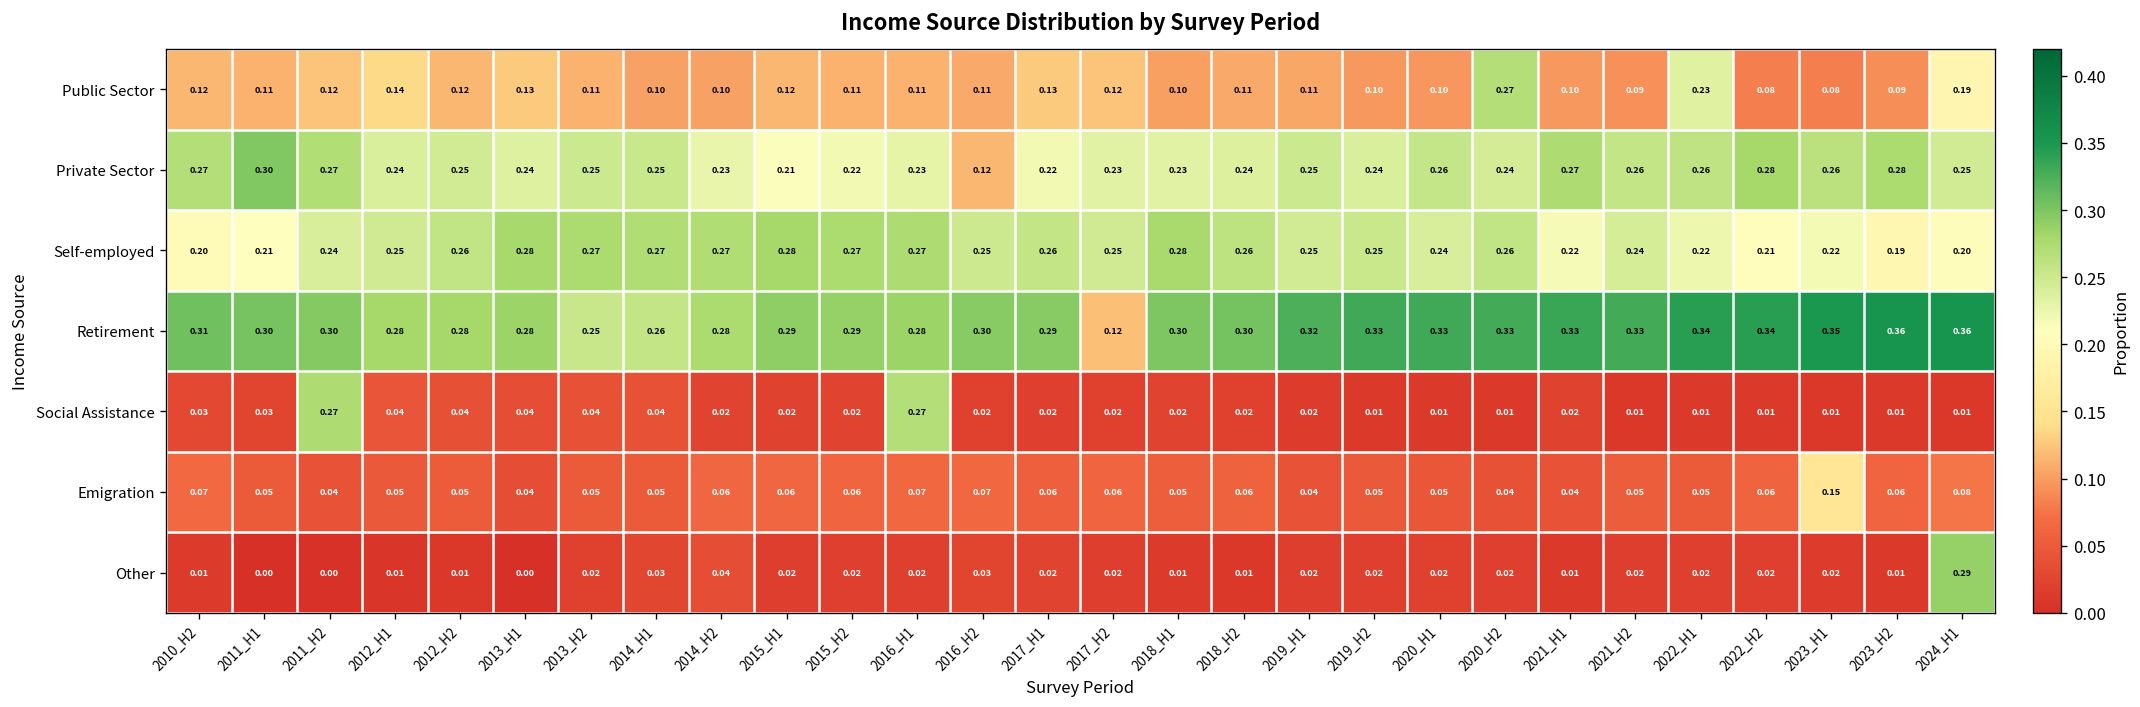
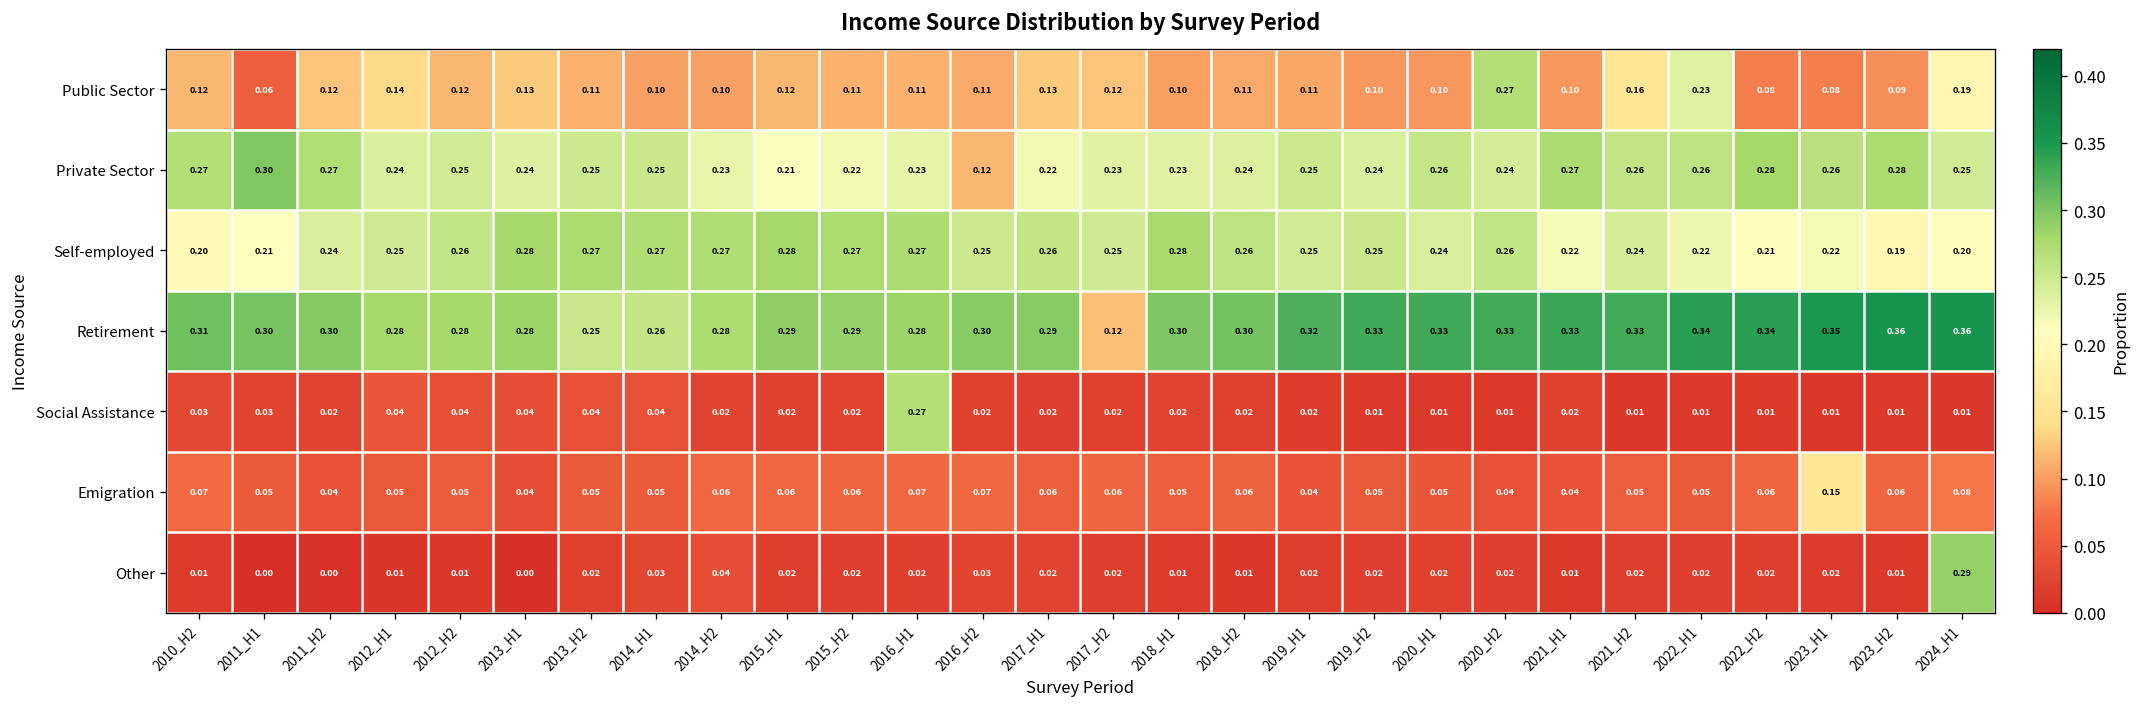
  {
    "Public Sector": {
      "2010_H2": 0.12,
-     "2011_H1": 0.11,
+     "2011_H1": 0.06,
      "2011_H2": 0.12,
      "2012_H1": 0.14,
      "2012_H2": 0.12,
      "2013_H1": 0.13,
      "2013_H2": 0.11,
      "2014_H1": 0.10,
      "2014_H2": 0.10,
      "2015_H1": 0.12,
      "2015_H2": 0.11,
      "2016_H1": 0.11,
      "2016_H2": 0.11,
      "2017_H1": 0.13,
      "2017_H2": 0.12,
      "2018_H1": 0.10,
      "2018_H2": 0.11,
      "2019_H1": 0.11,
      "2019_H2": 0.10,
      "2020_H1": 0.10,
      "2020_H2": 0.27,
      "2021_H1": 0.10,
-     "2021_H2": 0.09,
+     "2021_H2": 0.16,
      "2022_H1": 0.23,
      "2022_H2": 0.08,
      "2023_H1": 0.08,
      "2023_H2": 0.09,
      "2024_H1": 0.19
    },
    "Private Sector": {
      "2010_H2": 0.27,
      "2011_H1": 0.30,
      "2011_H2": 0.27,
      "2012_H1": 0.24,
      "2012_H2": 0.25,
      "2013_H1": 0.24,
      "2013_H2": 0.25,
      "2014_H1": 0.25,
      "2014_H2": 0.23,
      "2015_H1": 0.21,
      "2015_H2": 0.22,
      "2016_H1": 0.23,
      "2016_H2": 0.12,
      "2017_H1": 0.22,
      "2017_H2": 0.23,
      "2018_H1": 0.23,
      "2018_H2": 0.24,
      "2019_H1": 0.25,
      "2019_H2": 0.24,
      "2020_H1": 0.26,
      "2020_H2": 0.24,
      "2021_H1": 0.27,
      "2021_H2": 0.26,
      "2022_H1": 0.26,
      "2022_H2": 0.28,
      "2023_H1": 0.26,
      "2023_H2": 0.28,
      "2024_H1": 0.25
    },
    "Self-employed": {
      "2010_H2": 0.20,
      "2011_H1": 0.21,
      "2011_H2": 0.24,
      "2012_H1": 0.25,
      "2012_H2": 0.26,
      "2013_H1": 0.28,
      "2013_H2": 0.27,
      "2014_H1": 0.27,
      "2014_H2": 0.27,
      "2015_H1": 0.28,
      "2015_H2": 0.27,
      "2016_H1": 0.27,
      "2016_H2": 0.25,
      "2017_H1": 0.26,
      "2017_H2": 0.25,
      "2018_H1": 0.28,
      "2018_H2": 0.26,
      "2019_H1": 0.25,
      "2019_H2": 0.25,
      "2020_H1": 0.24,
      "2020_H2": 0.26,
      "2021_H1": 0.22,
      "2021_H2": 0.24,
      "2022_H1": 0.22,
      "2022_H2": 0.21,
      "2023_H1": 0.22,
      "2023_H2": 0.19,
      "2024_H1": 0.20
    },
    "Retirement": {
      "2010_H2": 0.31,
      "2011_H1": 0.30,
      "2011_H2": 0.30,
      "2012_H1": 0.28,
      "2012_H2": 0.28,
      "2013_H1": 0.28,
      "2013_H2": 0.25,
      "2014_H1": 0.26,
      "2014_H2": 0.28,
      "2015_H1": 0.29,
      "2015_H2": 0.29,
      "2016_H1": 0.28,
      "2016_H2": 0.30,
      "2017_H1": 0.29,
      "2017_H2": 0.12,
      "2018_H1": 0.30,
      "2018_H2": 0.30,
      "2019_H1": 0.32,
      "2019_H2": 0.33,
      "2020_H1": 0.33,
      "2020_H2": 0.33,
      "2021_H1": 0.33,
      "2021_H2": 0.33,
      "2022_H1": 0.34,
      "2022_H2": 0.34,
      "2023_H1": 0.35,
      "2023_H2": 0.36,
      "2024_H1": 0.36
    },
    "Social Assistance": {
      "2010_H2": 0.03,
      "2011_H1": 0.03,
-     "2011_H2": 0.27,
+     "2011_H2": 0.02,
      "2012_H1": 0.04,
      "2012_H2": 0.04,
      "2013_H1": 0.04,
      "2013_H2": 0.04,
      "2014_H1": 0.04,
      "2014_H2": 0.02,
      "2015_H1": 0.02,
      "2015_H2": 0.02,
      "2016_H1": 0.27,
      "2016_H2": 0.02,
      "2017_H1": 0.02,
      "2017_H2": 0.02,
      "2018_H1": 0.02,
      "2018_H2": 0.02,
      "2019_H1": 0.02,
      "2019_H2": 0.01,
      "2020_H1": 0.01,
      "2020_H2": 0.01,
      "2021_H1": 0.02,
      "2021_H2": 0.01,
      "2022_H1": 0.01,
      "2022_H2": 0.01,
      "2023_H1": 0.01,
      "2023_H2": 0.01,
      "2024_H1": 0.01
    },
    "Emigration": {
      "2010_H2": 0.07,
      "2011_H1": 0.05,
      "2011_H2": 0.04,
      "2012_H1": 0.05,
      "2012_H2": 0.05,
      "2013_H1": 0.04,
      "2013_H2": 0.05,
      "2014_H1": 0.05,
      "2014_H2": 0.06,
      "2015_H1": 0.06,
      "2015_H2": 0.06,
      "2016_H1": 0.07,
      "2016_H2": 0.07,
      "2017_H1": 0.06,
      "2017_H2": 0.06,
      "2018_H1": 0.05,
      "2018_H2": 0.06,
      "2019_H1": 0.04,
      "2019_H2": 0.05,
      "2020_H1": 0.05,
      "2020_H2": 0.04,
      "2021_H1": 0.04,
      "2021_H2": 0.05,
      "2022_H1": 0.05,
      "2022_H2": 0.06,
      "2023_H1": 0.15,
      "2023_H2": 0.06,
      "2024_H1": 0.08
    },
    "Other": {
      "2010_H2": 0.01,
      "2011_H1": 0.00,
      "2011_H2": 0.00,
      "2012_H1": 0.01,
      "2012_H2": 0.01,
      "2013_H1": 0.00,
      "2013_H2": 0.02,
      "2014_H1": 0.03,
      "2014_H2": 0.04,
      "2015_H1": 0.02,
      "2015_H2": 0.02,
      "2016_H1": 0.02,
      "2016_H2": 0.03,
      "2017_H1": 0.02,
      "2017_H2": 0.02,
      "2018_H1": 0.01,
      "2018_H2": 0.01,
      "2019_H1": 0.02,
      "2019_H2": 0.02,
      "2020_H1": 0.02,
      "2020_H2": 0.02,
      "2021_H1": 0.01,
      "2021_H2": 0.02,
      "2022_H1": 0.02,
      "2022_H2": 0.02,
      "2023_H1": 0.02,
      "2023_H2": 0.01,
      "2024_H1": 0.29
    }
  }
